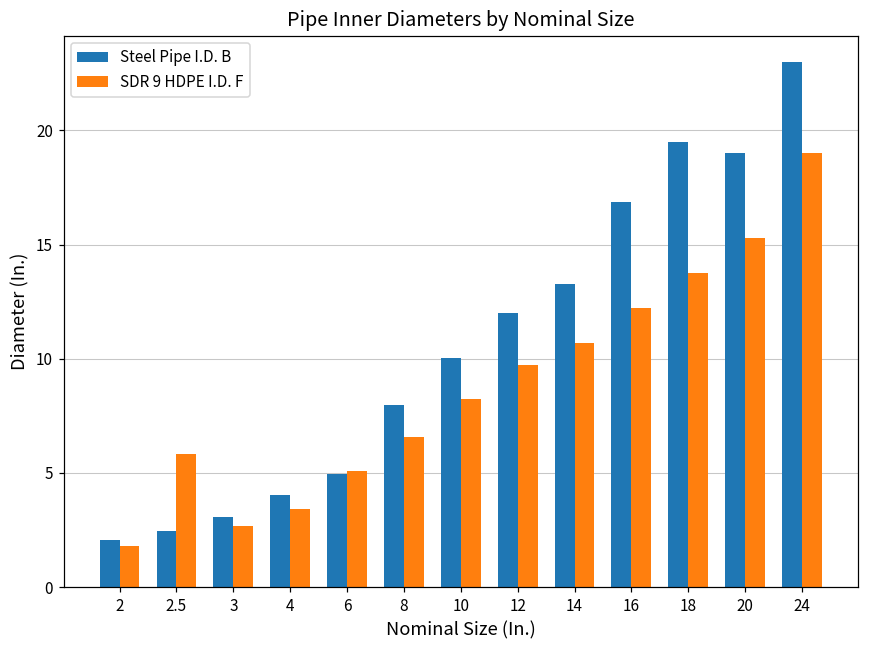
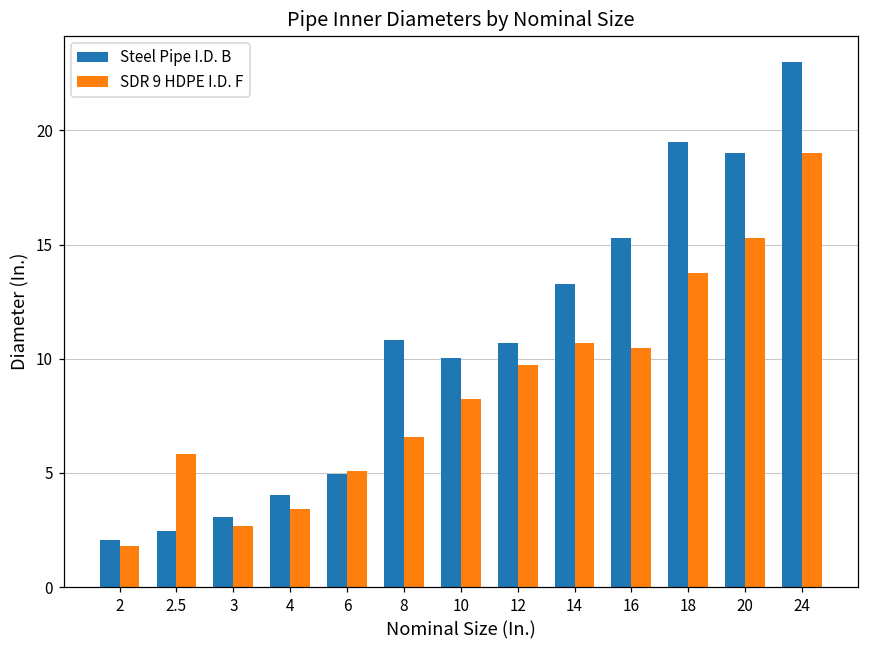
  {
    "Steel Pipe I.D. B": {
      "2": 2.1,
      "2.5": 2.5,
      "3": 3.1,
      "4": 4.0,
      "6": 4.9,
-     "8": 8.0,
+     "8": 10.8,
      "10": 10.0,
-     "12": 12.0,
+     "12": 10.7,
      "14": 13.3,
-     "16": 16.9,
+     "16": 15.3,
      "18": 19.5,
      "20": 19.0,
      "24": 23.0
    },
    "SDR 9 HDPE I.D. F": {
      "2": 1.8,
      "2.5": 5.8,
      "3": 2.7,
      "4": 3.4,
      "6": 5.1,
      "8": 6.6,
      "10": 8.2,
      "12": 9.7,
      "14": 10.7,
-     "16": 12.2,
+     "16": 10.5,
      "18": 13.8,
      "20": 15.3,
      "24": 19.0
    }
  }
